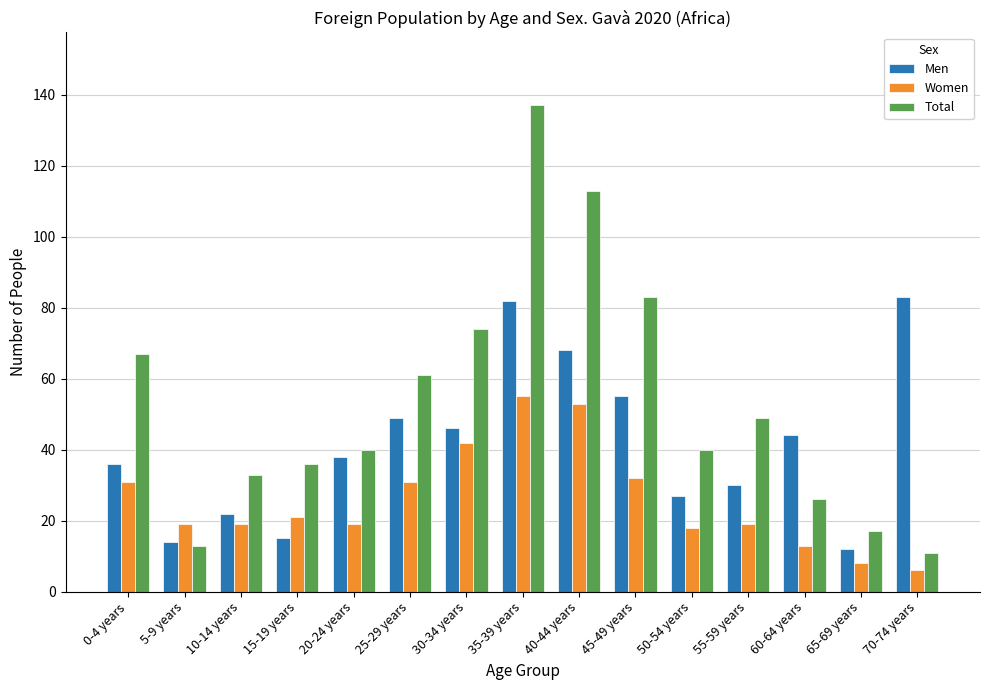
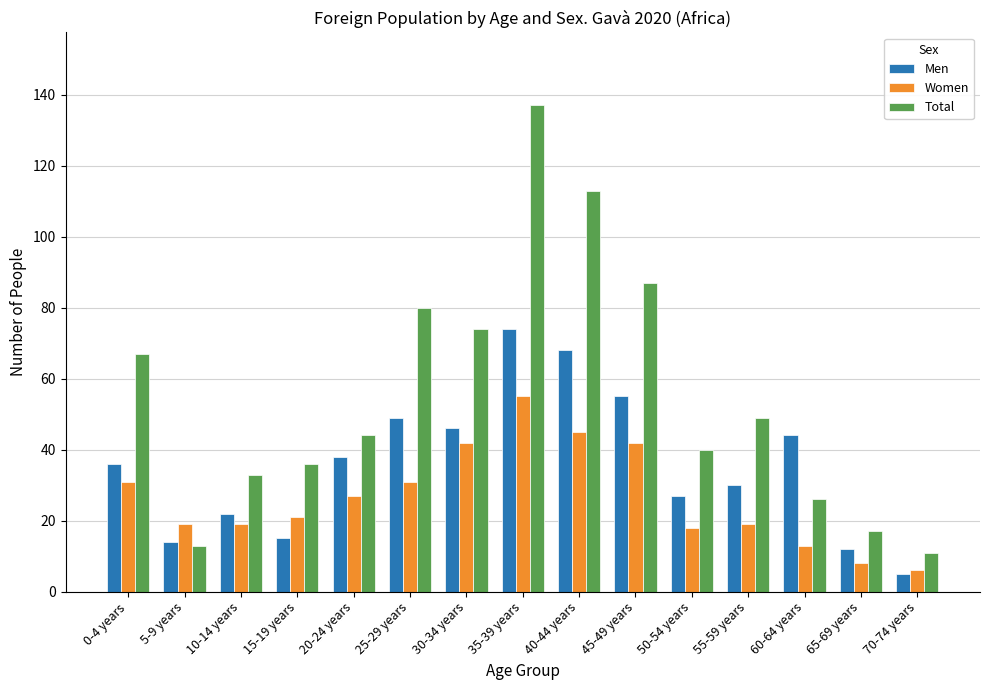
  {
    "Men": {
      "0-4 years": 36,
      "5-9 years": 14,
      "10-14 years": 22,
      "15-19 years": 15,
      "20-24 years": 38,
      "25-29 years": 49,
      "30-34 years": 46,
-     "35-39 years": 82,
+     "35-39 years": 74,
      "40-44 years": 68,
      "45-49 years": 55,
      "50-54 years": 27,
      "55-59 years": 30,
      "60-64 years": 44,
      "65-69 years": 12,
-     "70-74 years": 83
+     "70-74 years": 5
    },
    "Women": {
      "0-4 years": 31,
      "5-9 years": 19,
      "10-14 years": 19,
      "15-19 years": 21,
-     "20-24 years": 19,
+     "20-24 years": 27,
      "25-29 years": 31,
      "30-34 years": 42,
      "35-39 years": 55,
-     "40-44 years": 53,
-     "45-49 years": 32,
+     "40-44 years": 45,
+     "45-49 years": 42,
      "50-54 years": 18,
      "55-59 years": 19,
      "60-64 years": 13,
      "65-69 years": 8,
      "70-74 years": 6
    },
    "Total": {
      "0-4 years": 67,
      "5-9 years": 13,
      "10-14 years": 33,
      "15-19 years": 36,
-     "20-24 years": 40,
-     "25-29 years": 61,
+     "20-24 years": 44,
+     "25-29 years": 80,
      "30-34 years": 74,
      "35-39 years": 137,
      "40-44 years": 113,
-     "45-49 years": 83,
+     "45-49 years": 87,
      "50-54 years": 40,
      "55-59 years": 49,
      "60-64 years": 26,
      "65-69 years": 17,
      "70-74 years": 11
    }
  }
